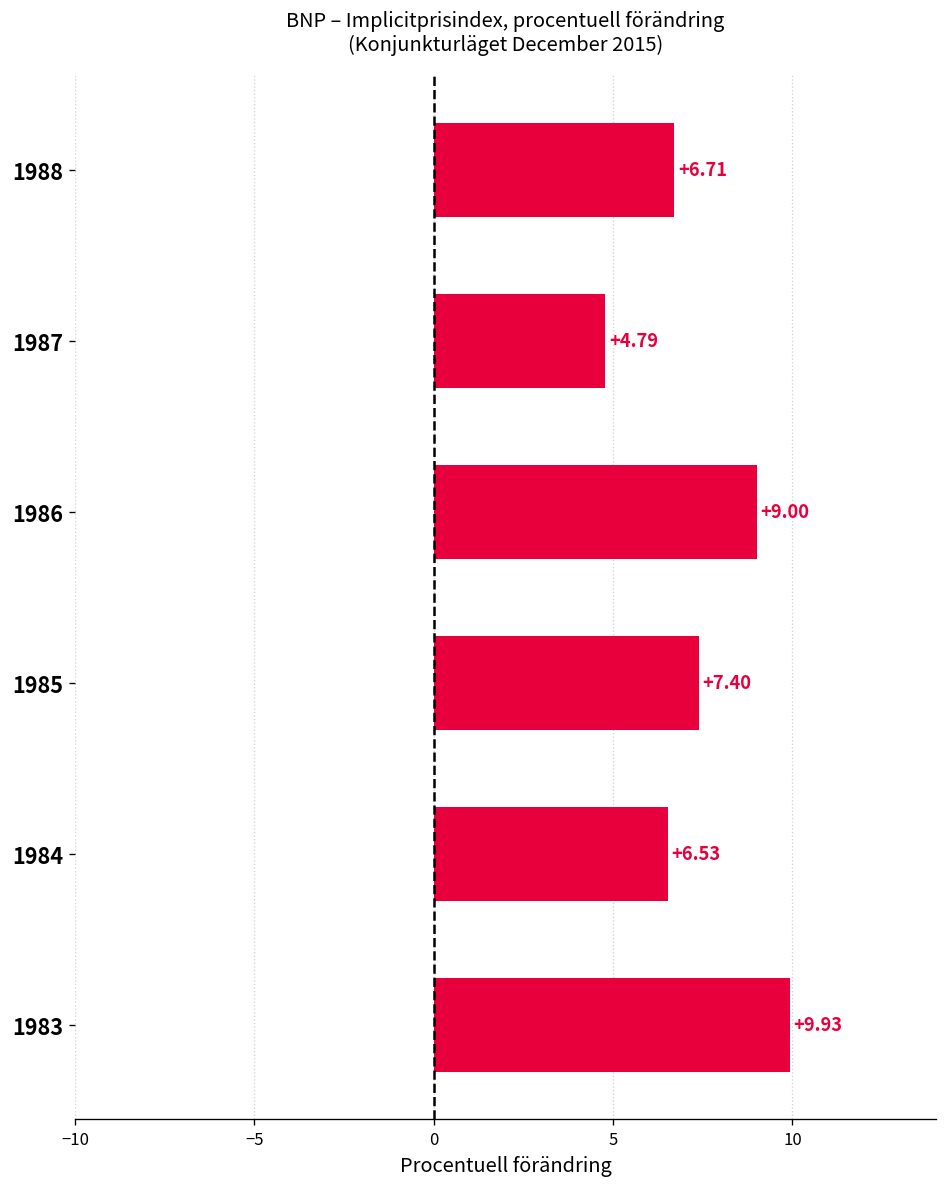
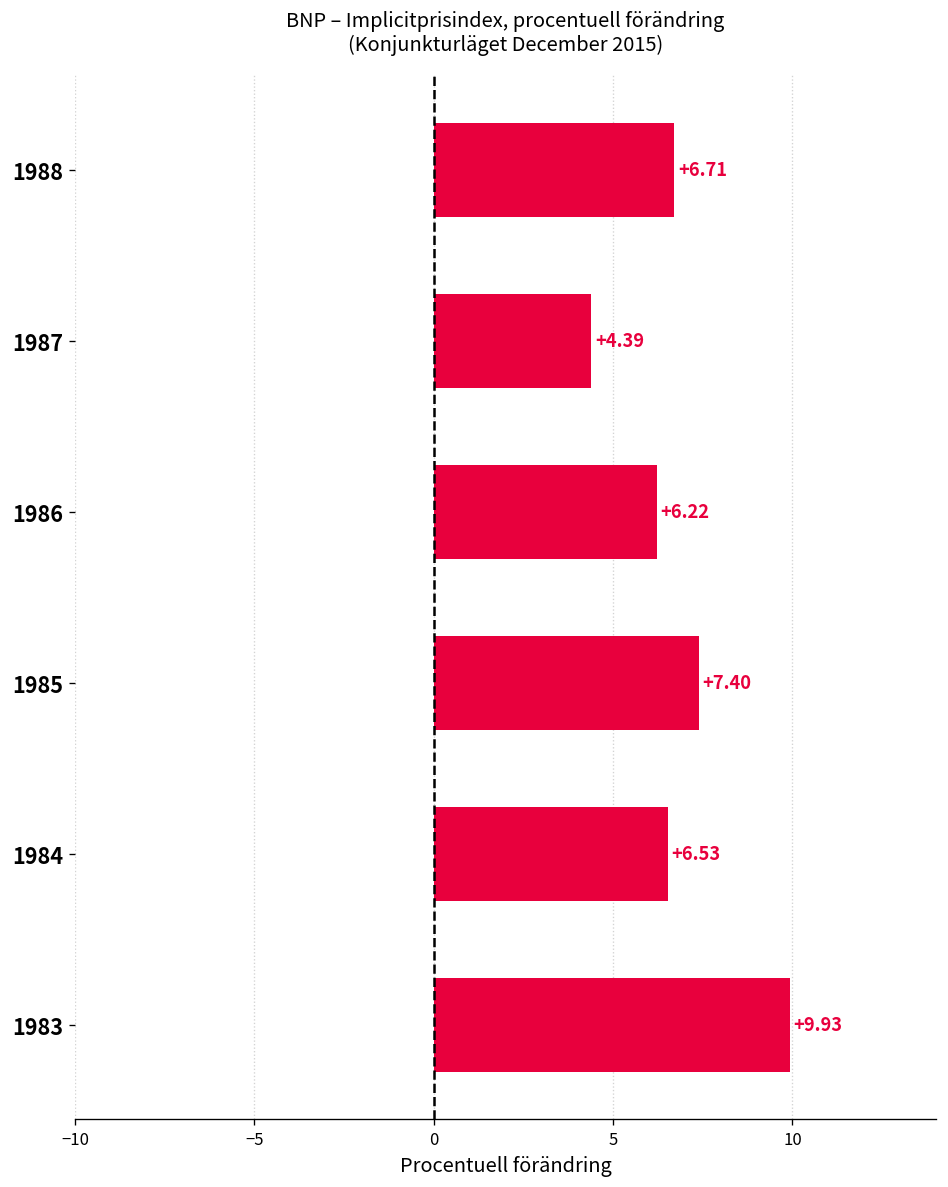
  {
    "1988": "+6.71",
-   "1987": "+4.79",
-   "1986": "+9.00",
+   "1987": "+4.39",
+   "1986": "+6.22",
    "1985": "+7.40",
    "1984": "+6.53",
    "1983": "+9.93"
  }
